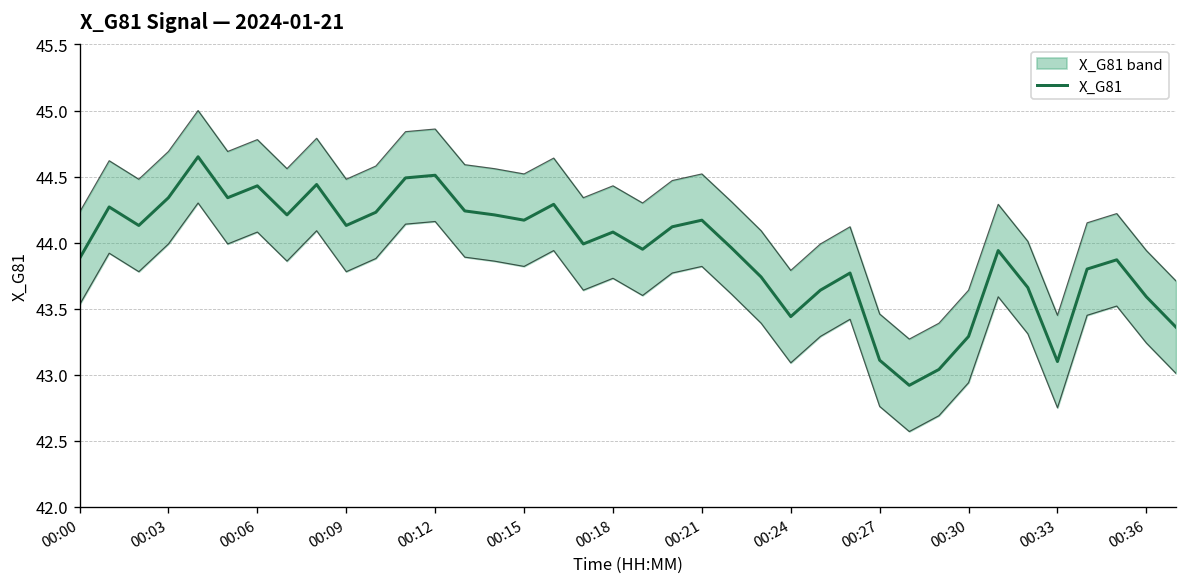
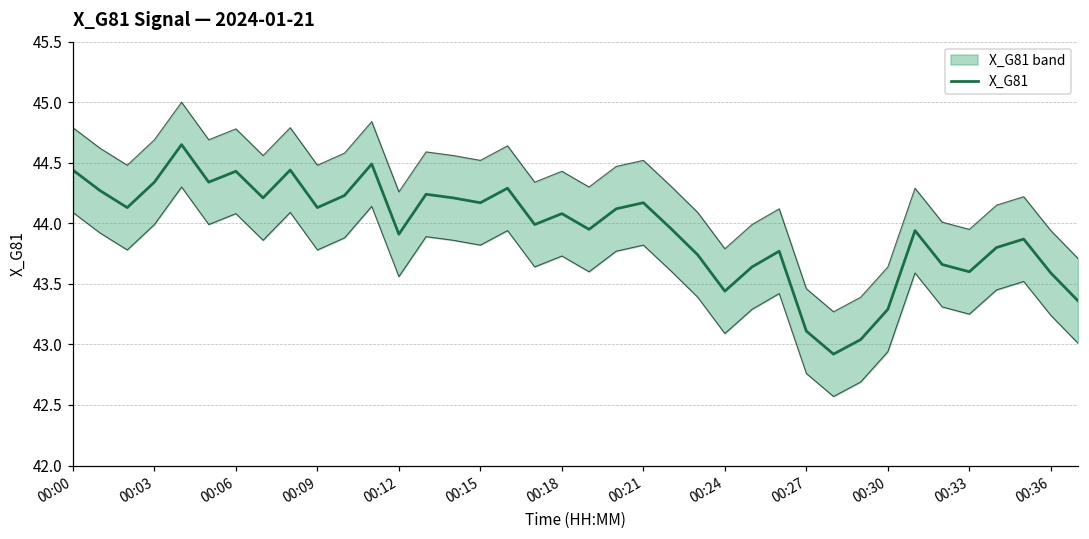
  {
    "X_G81": {
-     "00:00": 43.88,
+     "00:00": 44.44,
      "00:03": 44.34,
      "00:06": 44.43,
      "00:09": 44.13,
-     "00:12": 44.51,
+     "00:12": 43.91,
      "00:15": 44.17,
      "00:18": 44.08,
      "00:21": 44.17,
      "00:24": 43.44,
      "00:27": 43.11,
      "00:30": 43.29,
-     "00:33": 43.1,
+     "00:33": 43.6,
      "00:36": 43.59
    },
    "X_G81 band": {
      "00:03": 44.69,
      "00:06": 44.78,
      "00:09": 44.48,
      "00:15": 44.52,
      "00:18": 44.43,
      "00:21": 44.52,
      "00:24": 43.79,
      "00:27": 43.46,
      "00:30": 43.64,
      "00:36": 43.94
    }
  }
